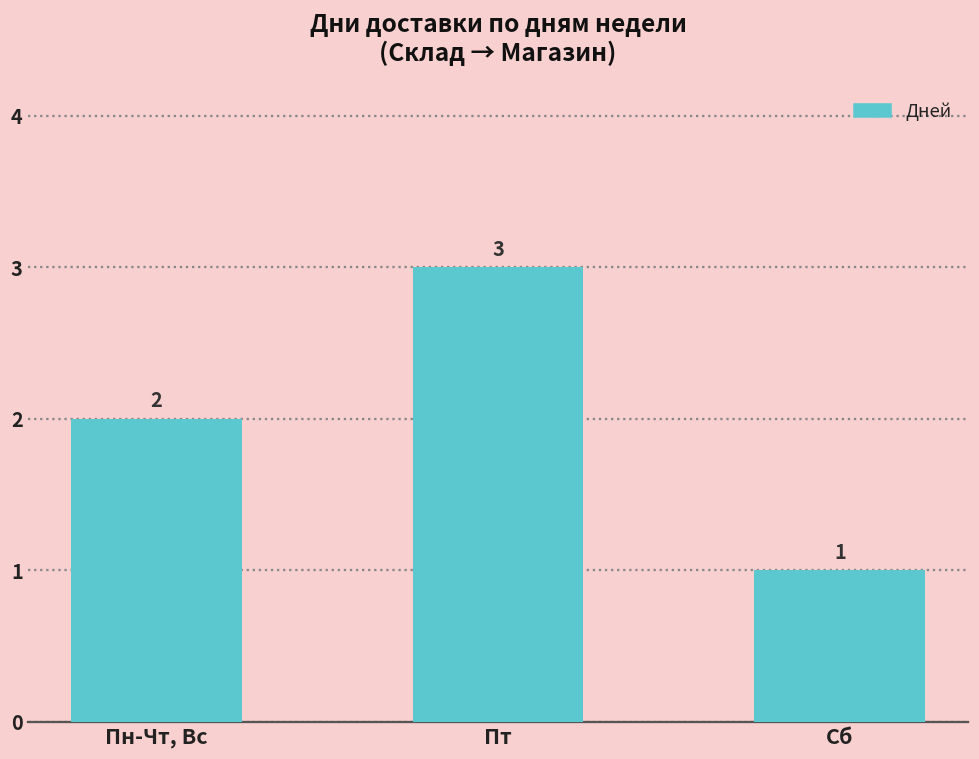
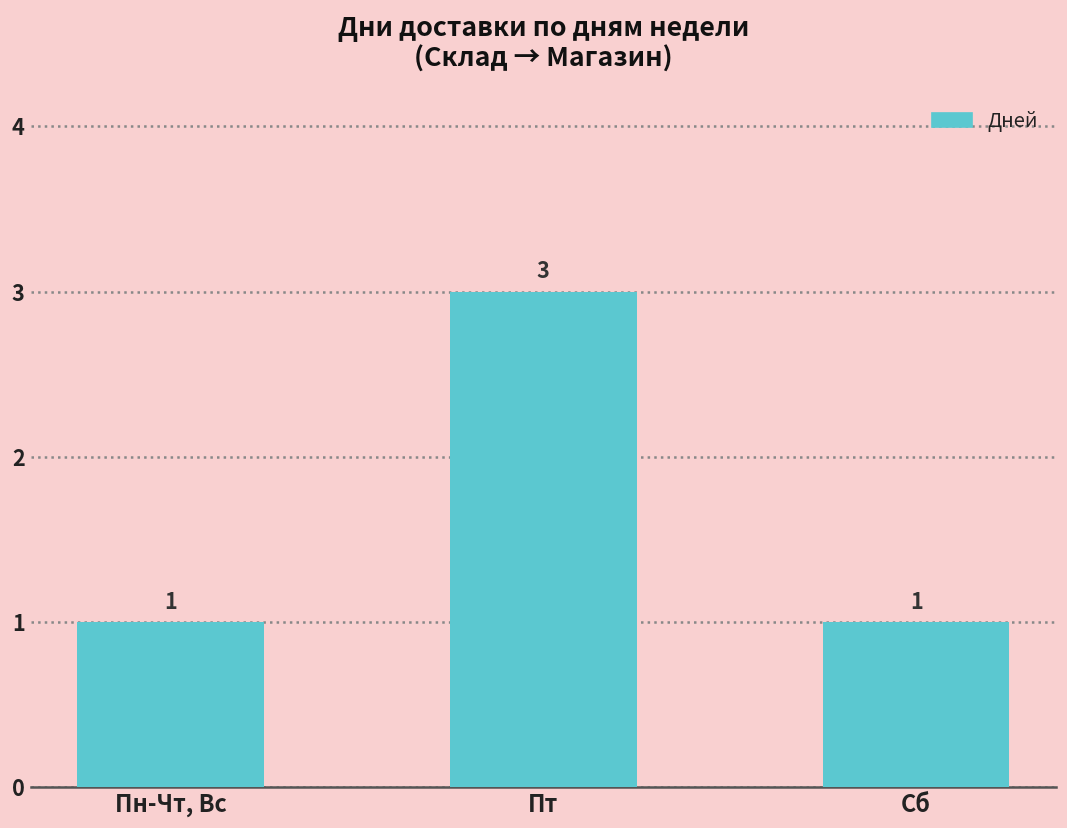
  {
-   "Пн-Чт, Вс": 2,
+   "Пн-Чт, Вс": 1,
    "Пт": 3,
    "Сб": 1
  }
